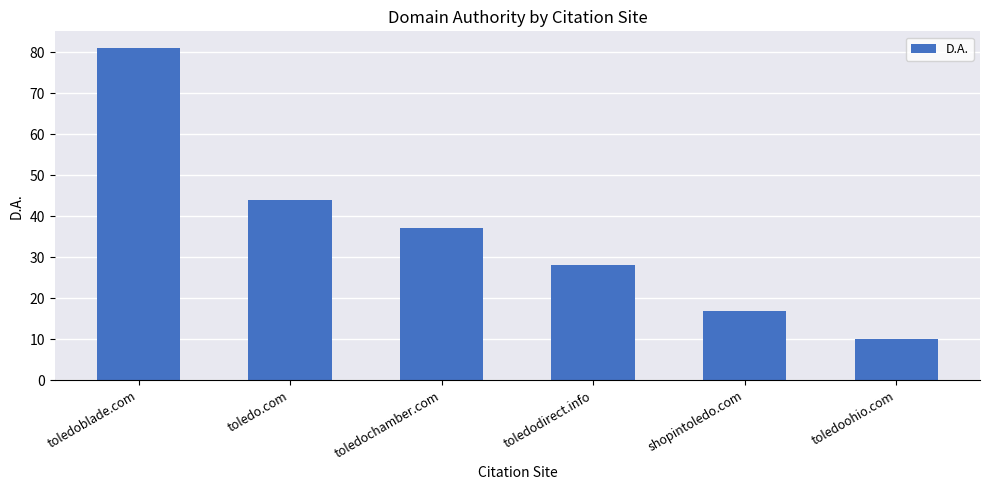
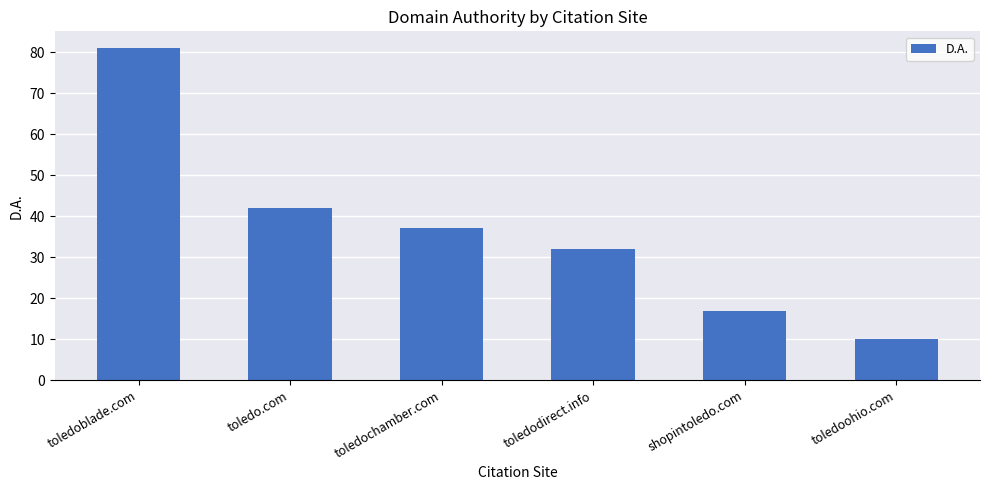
  {
    "toledoblade.com": 81,
-   "toledo.com": 44,
+   "toledo.com": 42,
    "toledochamber.com": 37,
-   "toledodirect.info": 28,
+   "toledodirect.info": 32,
    "shopintoledo.com": 17,
    "toledoohio.com": 10
  }
